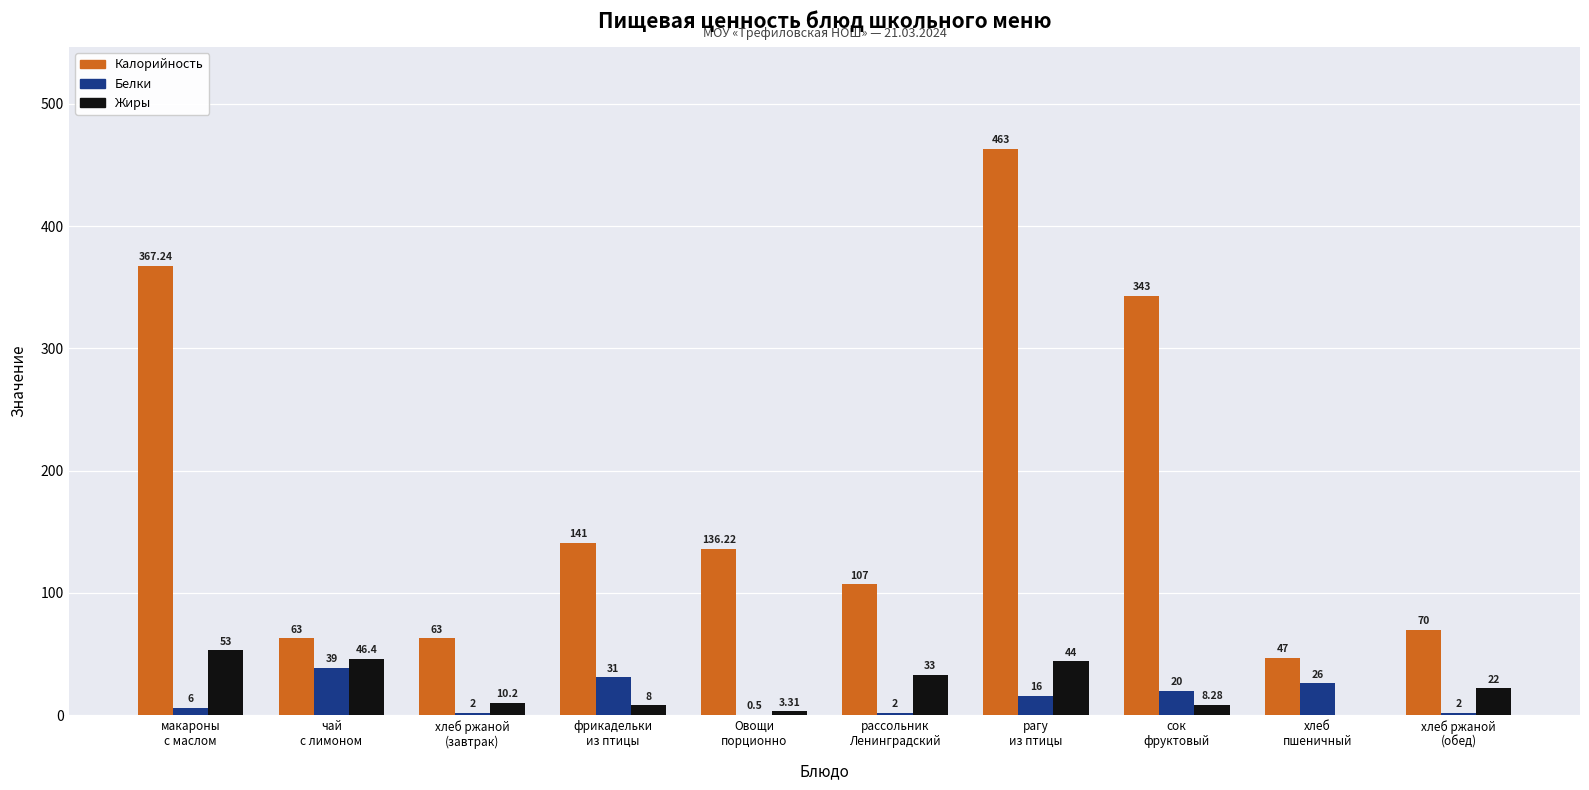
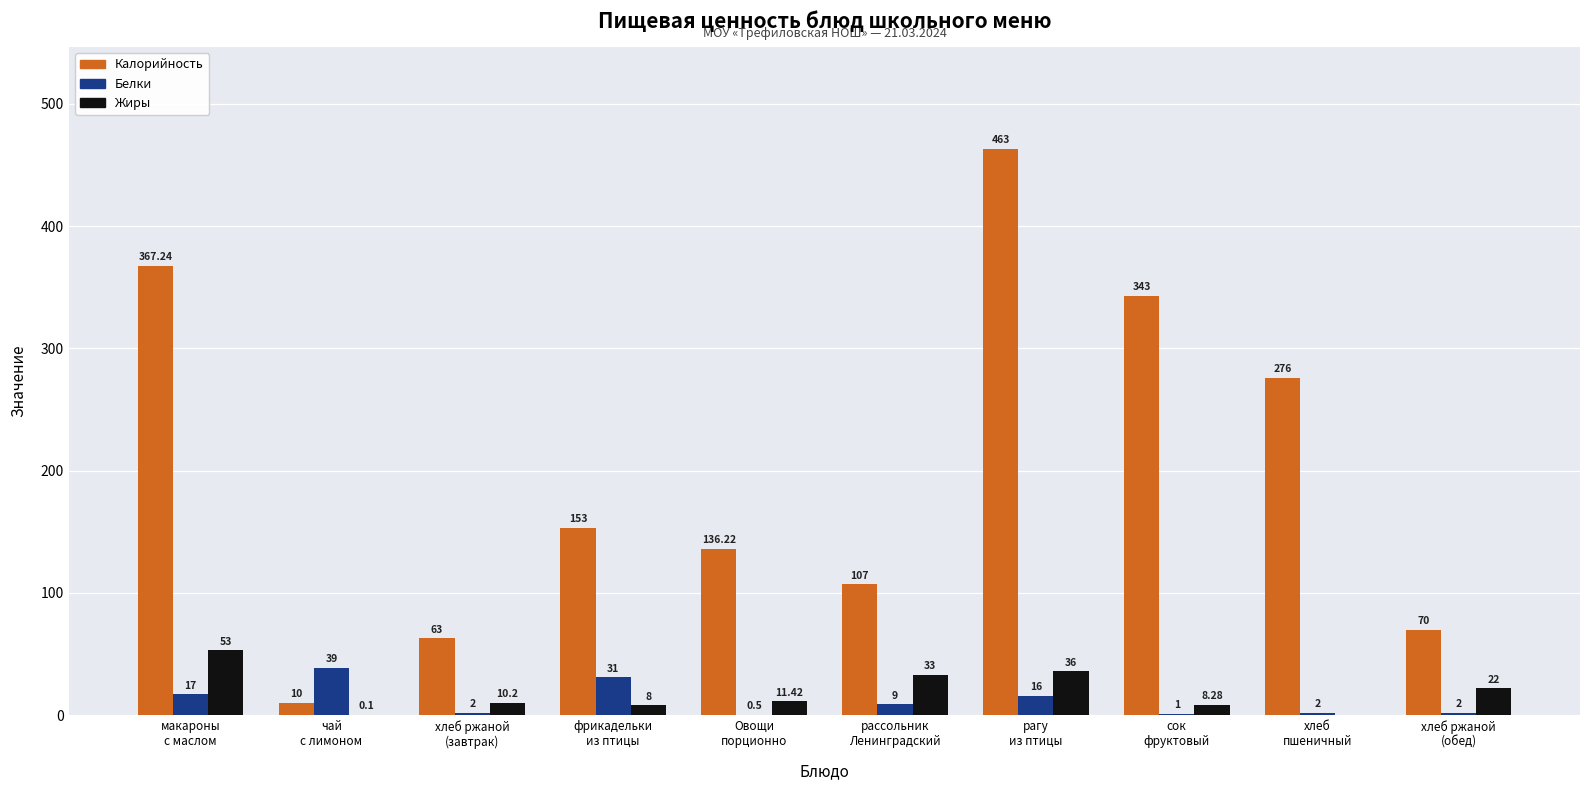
  {
    "Калорийность": {
      "макароны с маслом": 367.24,
-     "чай с лимоном": 63,
+     "чай с лимоном": 10,
      "хлеб ржаной (завтрак)": 63,
-     "фрикадельки из птицы": 141,
+     "фрикадельки из птицы": 153,
      "Овощи порционно": 136.22,
      "рассольник Ленинградский": 107,
      "рагу из птицы": 463,
      "сок фруктовый": 343,
-     "хлеб пшеничный": 47,
+     "хлеб пшеничный": 276,
      "хлеб ржаной (обед)": 70
    },
    "Белки": {
-     "макароны с маслом": 6,
+     "макароны с маслом": 17,
      "чай с лимоном": 39,
      "хлеб ржаной (завтрак)": 2,
      "фрикадельки из птицы": 31,
      "Овощи порционно": 0.5,
-     "рассольник Ленинградский": 2,
+     "рассольник Ленинградский": 9,
      "рагу из птицы": 16,
-     "сок фруктовый": 20,
-     "хлеб пшеничный": 26,
+     "сок фруктовый": 1,
+     "хлеб пшеничный": 2,
      "хлеб ржаной (обед)": 2
    },
    "Жиры": {
      "макароны с маслом": 53,
-     "чай с лимоном": 46.4,
+     "чай с лимоном": 0.1,
      "хлеб ржаной (завтрак)": 10.2,
      "фрикадельки из птицы": 8,
-     "Овощи порционно": 3.31,
+     "Овощи порционно": 11.42,
      "рассольник Ленинградский": 33,
-     "рагу из птицы": 44,
+     "рагу из птицы": 36,
      "сок фруктовый": 8.28,
      "хлеб ржаной (обед)": 22
    }
  }
